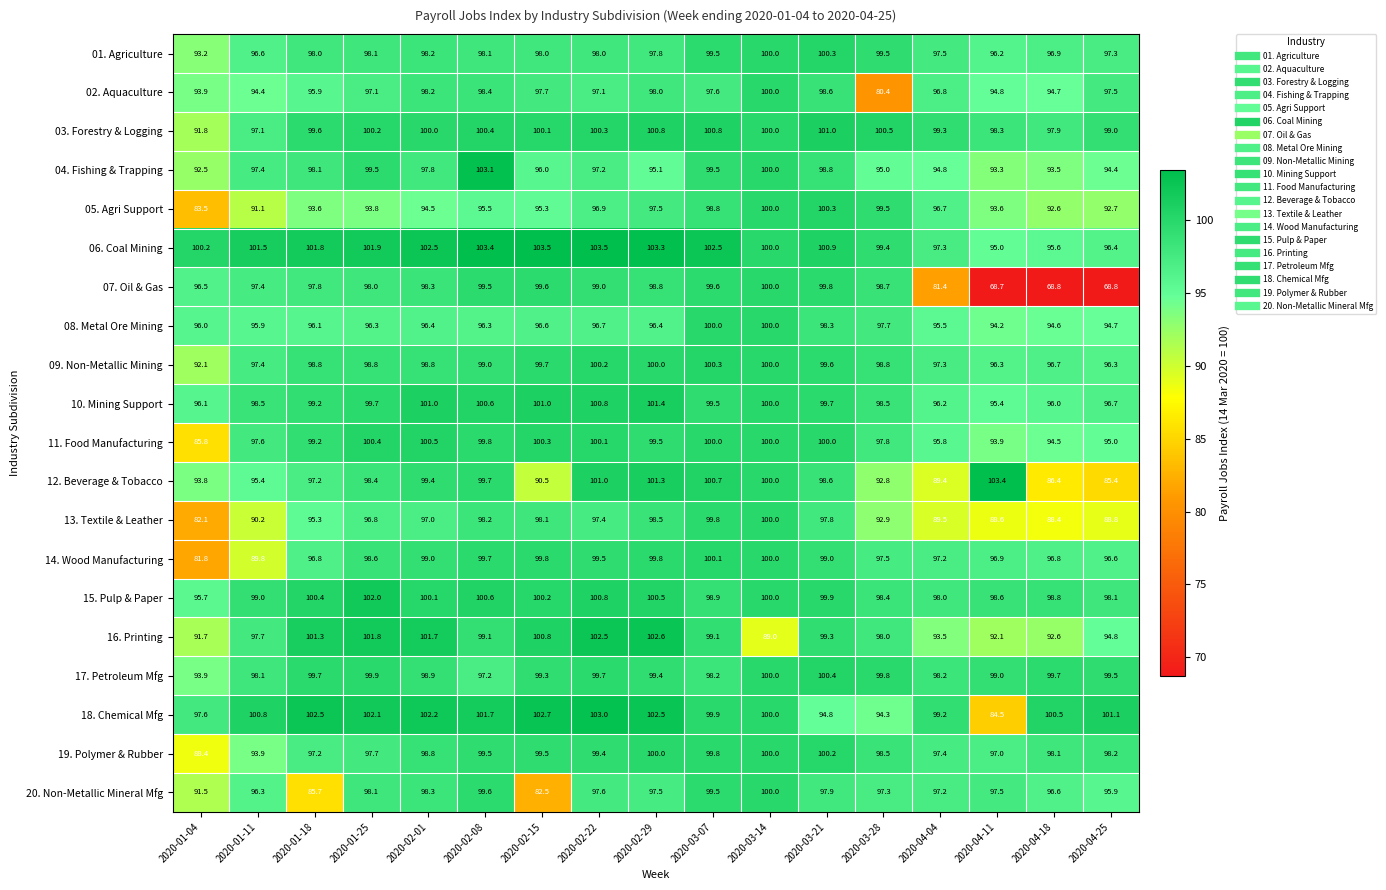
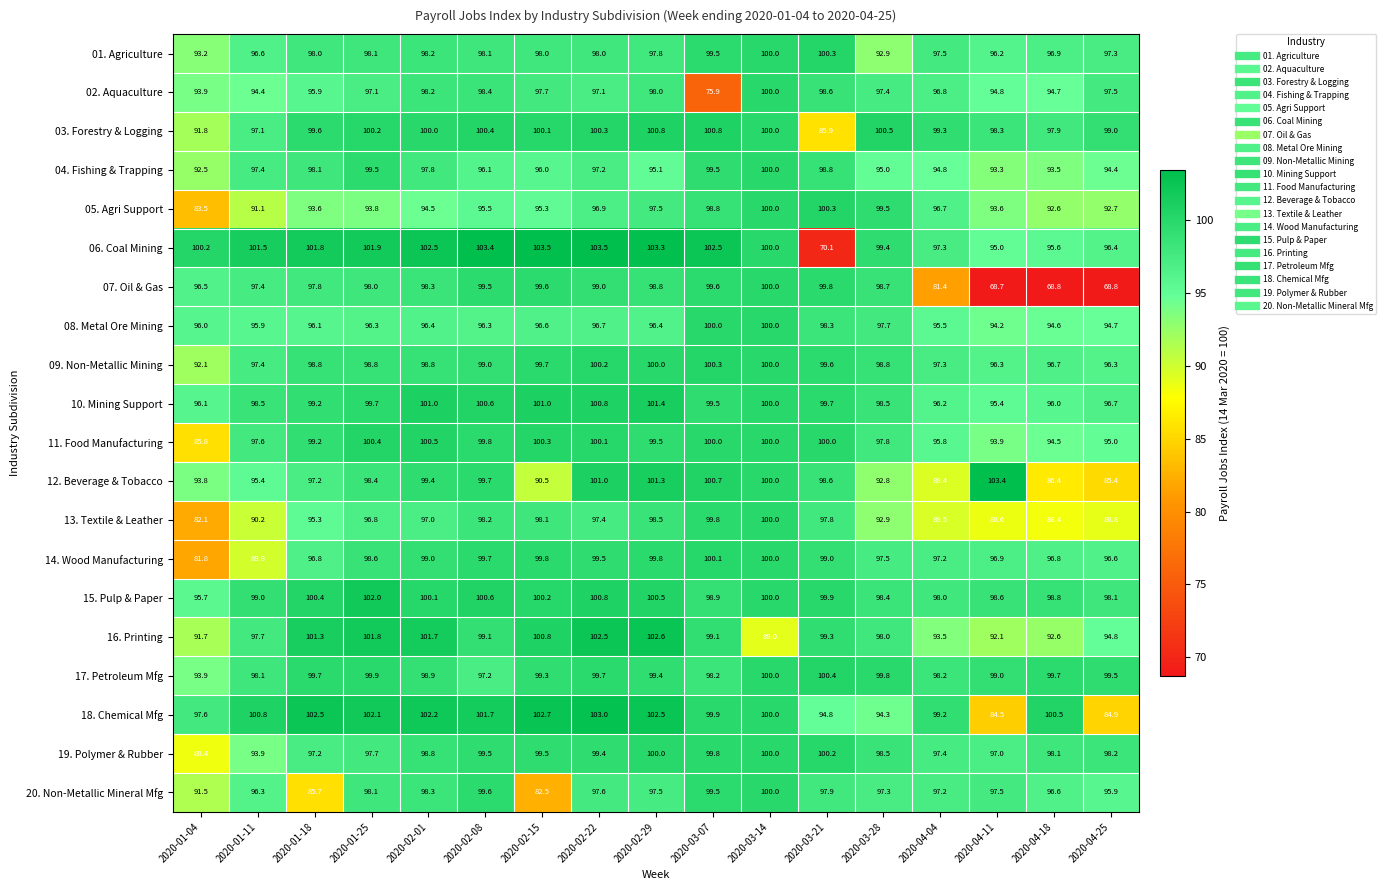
  {
    "01. Agriculture": {
      "2020-01-04": 93.2,
      "2020-01-11": 96.6,
      "2020-01-18": 98.0,
      "2020-01-25": 98.1,
      "2020-02-01": 98.2,
      "2020-02-08": 98.1,
      "2020-02-15": 98.0,
      "2020-02-22": 98.0,
      "2020-02-29": 97.8,
      "2020-03-07": 99.5,
      "2020-03-14": 100.0,
      "2020-03-21": 100.3,
-     "2020-03-28": 99.5,
+     "2020-03-28": 92.9,
      "2020-04-04": 97.5,
      "2020-04-11": 96.2,
      "2020-04-18": 96.9,
      "2020-04-25": 97.3
    },
    "02. Aquaculture": {
      "2020-01-04": 93.9,
      "2020-01-11": 94.4,
      "2020-01-18": 95.9,
      "2020-01-25": 97.1,
      "2020-02-01": 98.2,
      "2020-02-08": 98.4,
      "2020-02-15": 97.7,
      "2020-02-22": 97.1,
      "2020-02-29": 98.0,
-     "2020-03-07": 97.6,
+     "2020-03-07": 75.9,
      "2020-03-14": 100.0,
      "2020-03-21": 98.6,
-     "2020-03-28": 80.4,
+     "2020-03-28": 97.4,
      "2020-04-04": 96.8,
      "2020-04-11": 94.8,
      "2020-04-18": 94.7,
      "2020-04-25": 97.5
    },
    "03. Forestry & Logging": {
      "2020-01-04": 91.8,
      "2020-01-11": 97.1,
      "2020-01-18": 99.6,
      "2020-01-25": 100.2,
      "2020-02-01": 100.0,
      "2020-02-08": 100.4,
      "2020-02-15": 100.1,
      "2020-02-22": 100.3,
      "2020-02-29": 100.8,
      "2020-03-07": 100.8,
      "2020-03-14": 100.0,
-     "2020-03-21": 101.0,
+     "2020-03-21": 85.9,
      "2020-03-28": 100.5,
      "2020-04-04": 99.3,
      "2020-04-11": 98.3,
      "2020-04-18": 97.9,
      "2020-04-25": 99.0
    },
    "04. Fishing & Trapping": {
      "2020-01-04": 92.5,
      "2020-01-11": 97.4,
      "2020-01-18": 98.1,
      "2020-01-25": 99.5,
      "2020-02-01": 97.8,
-     "2020-02-08": 103.1,
+     "2020-02-08": 96.1,
      "2020-02-15": 96.0,
      "2020-02-22": 97.2,
      "2020-02-29": 95.1,
      "2020-03-07": 99.5,
      "2020-03-14": 100.0,
      "2020-03-21": 98.8,
      "2020-03-28": 95.0,
      "2020-04-04": 94.8,
      "2020-04-11": 93.3,
      "2020-04-18": 93.5,
      "2020-04-25": 94.4
    },
    "06. Coal Mining": {
      "2020-01-04": 100.2,
      "2020-01-11": 101.5,
      "2020-01-18": 101.8,
      "2020-01-25": 101.9,
      "2020-02-01": 102.5,
      "2020-02-08": 103.4,
      "2020-02-15": 103.5,
      "2020-02-22": 103.5,
      "2020-02-29": 103.3,
      "2020-03-07": 102.5,
      "2020-03-14": 100.0,
-     "2020-03-21": 100.9,
+     "2020-03-21": 70.1,
      "2020-03-28": 99.4,
      "2020-04-04": 97.3,
      "2020-04-11": 95.0,
      "2020-04-18": 95.6,
      "2020-04-25": 96.4
    },
    "18. Chemical Mfg": {
      "2020-01-04": 97.6,
      "2020-01-11": 100.8,
      "2020-01-18": 102.5,
      "2020-01-25": 102.1,
      "2020-02-01": 102.2,
      "2020-02-08": 101.7,
      "2020-02-15": 102.7,
      "2020-02-22": 103.0,
      "2020-02-29": 102.5,
      "2020-03-07": 99.9,
      "2020-03-14": 100.0,
      "2020-03-21": 94.8,
      "2020-03-28": 94.3,
      "2020-04-04": 99.2,
      "2020-04-11": 84.5,
      "2020-04-18": 100.5,
-     "2020-04-25": 101.1
+     "2020-04-25": 84.9
    }
  }
